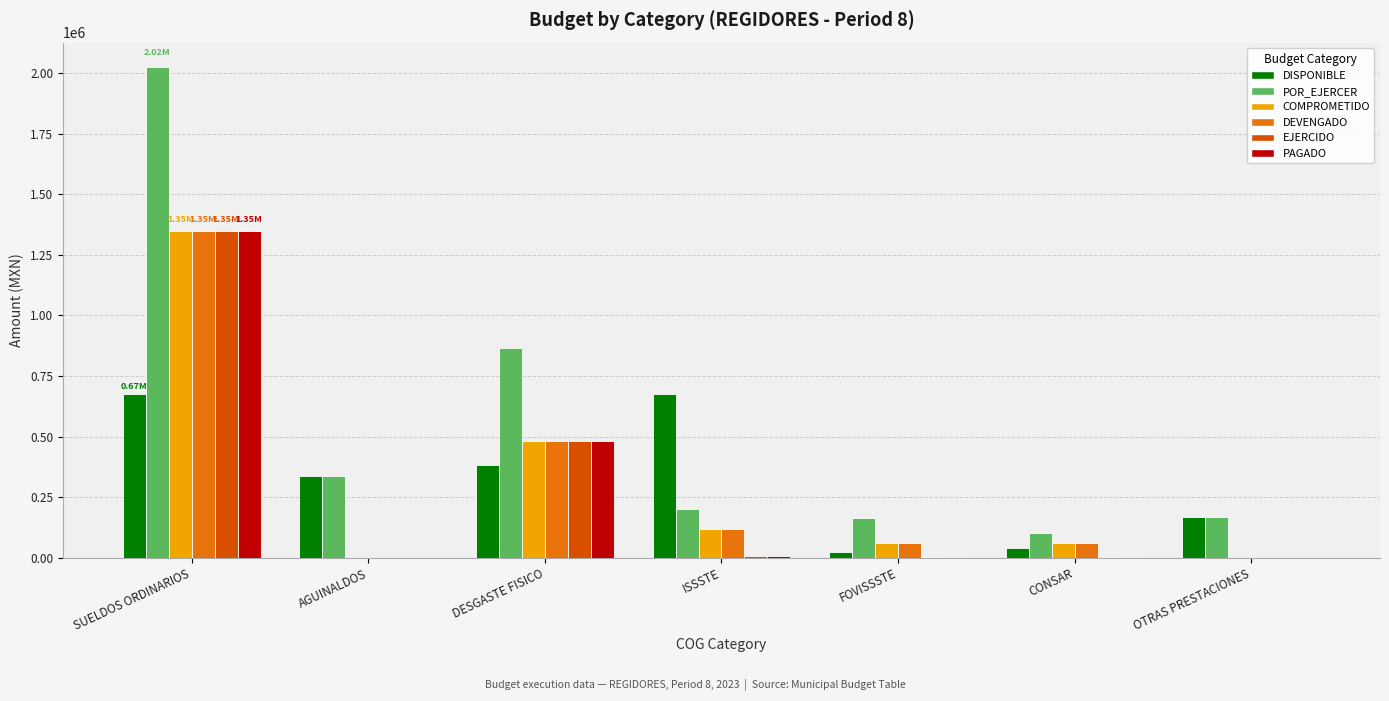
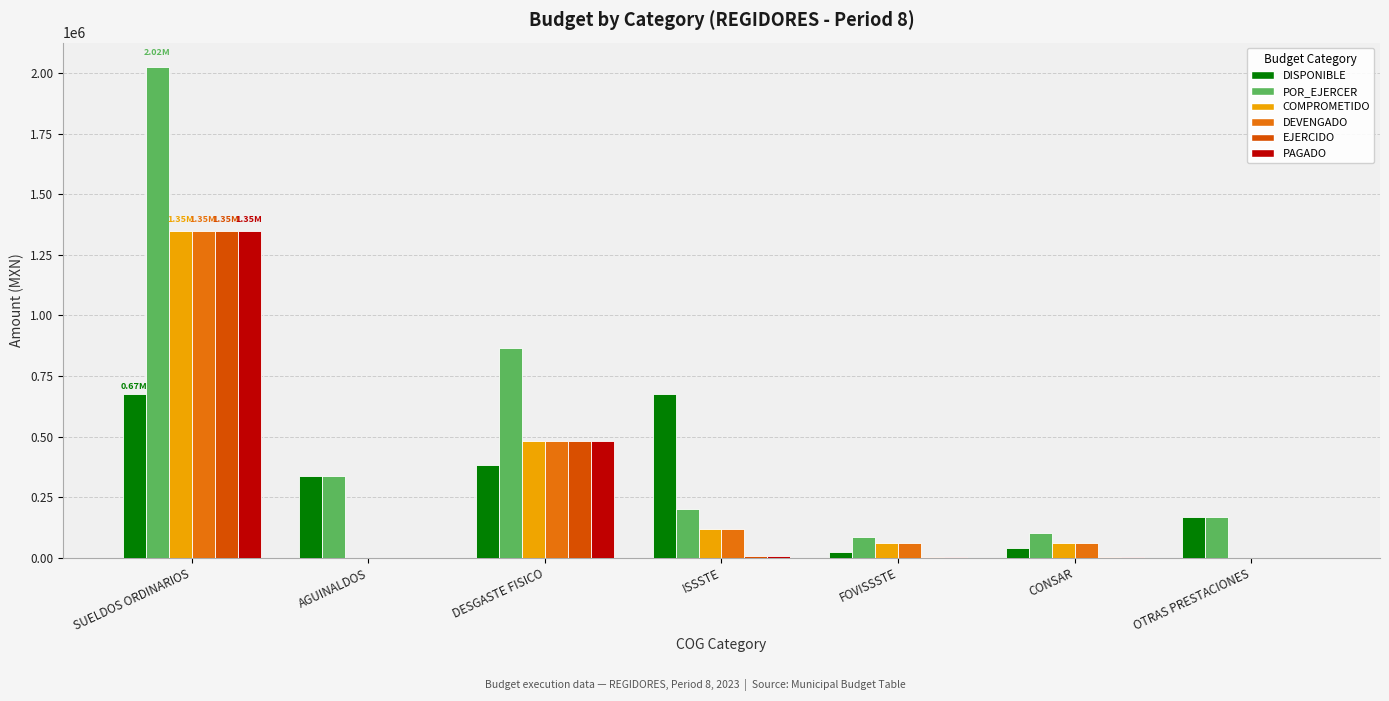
  {
    "DISPONIBLE": {
      "SUELDOS ORDINARIOS": "0.67M"
    },
    "POR_EJERCER": {
      "AGUINALDOS": "340000",
      "DESGASTE FISICO": "860000",
      "ISSSTE": "200000",
-     "FOVISSSTE": "160000",
+     "FOVISSSTE": "80000",
      "CONSAR": "100000",
      "OTRAS PRESTACIONES": "170000"
    },
    "PAGADO": {
      "SUELDOS ORDINARIOS": "1.35M"
    }
  }
